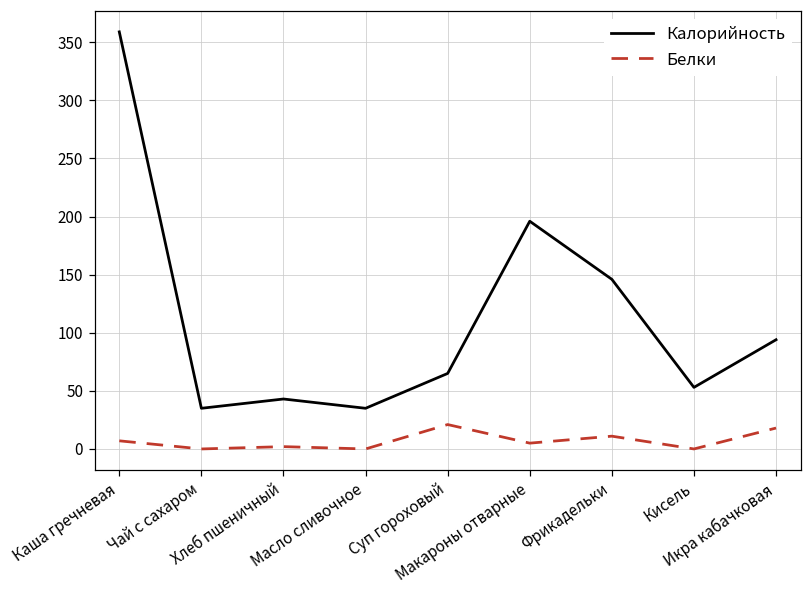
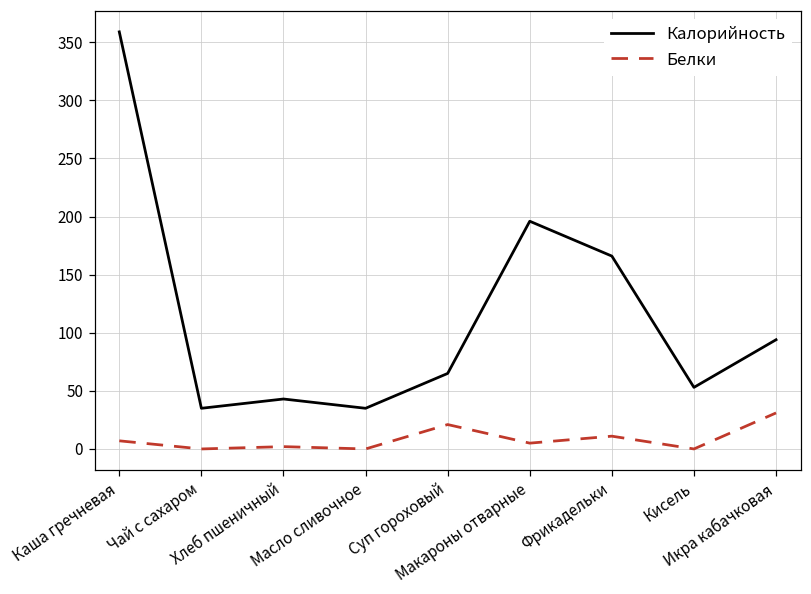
  {
    "Калорийность": {
      "Каша гречневая": 359,
      "Чай с сахаром": 35,
      "Хлеб пшеничный": 43,
      "Масло сливочное": 35,
      "Суп гороховый": 65,
      "Макароны отварные": 196,
-     "Фрикадельки": 146,
+     "Фрикадельки": 166,
      "Кисель": 53,
      "Икра кабачковая": 94
    },
    "Белки": {
      "Каша гречневая": 7,
      "Чай с сахаром": 0,
      "Хлеб пшеничный": 2,
      "Масло сливочное": 0,
      "Суп гороховый": 21,
      "Макароны отварные": 5,
      "Фрикадельки": 11,
      "Кисель": 0,
-     "Икра кабачковая": 18
+     "Икра кабачковая": 31
    }
  }
